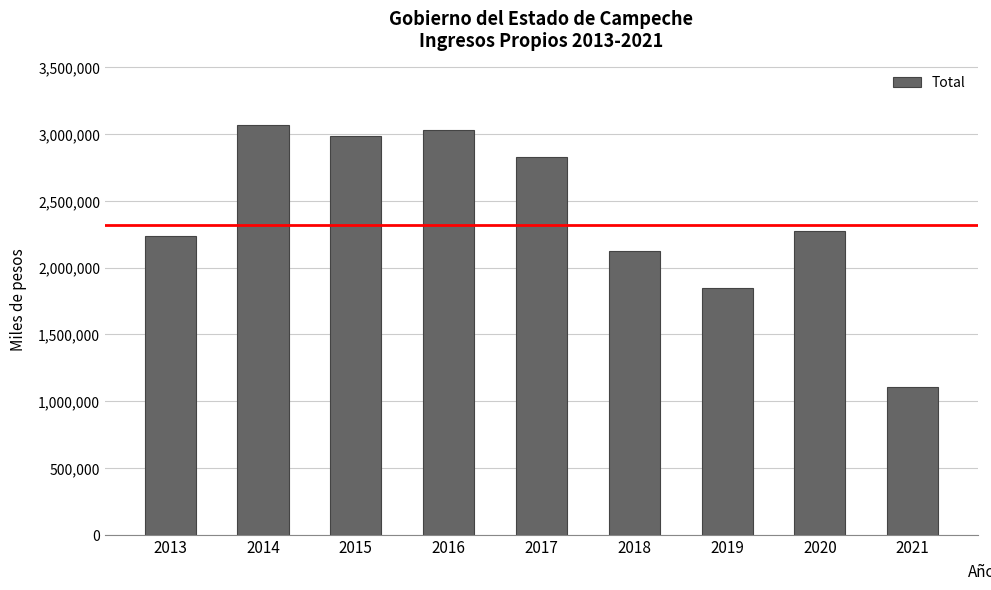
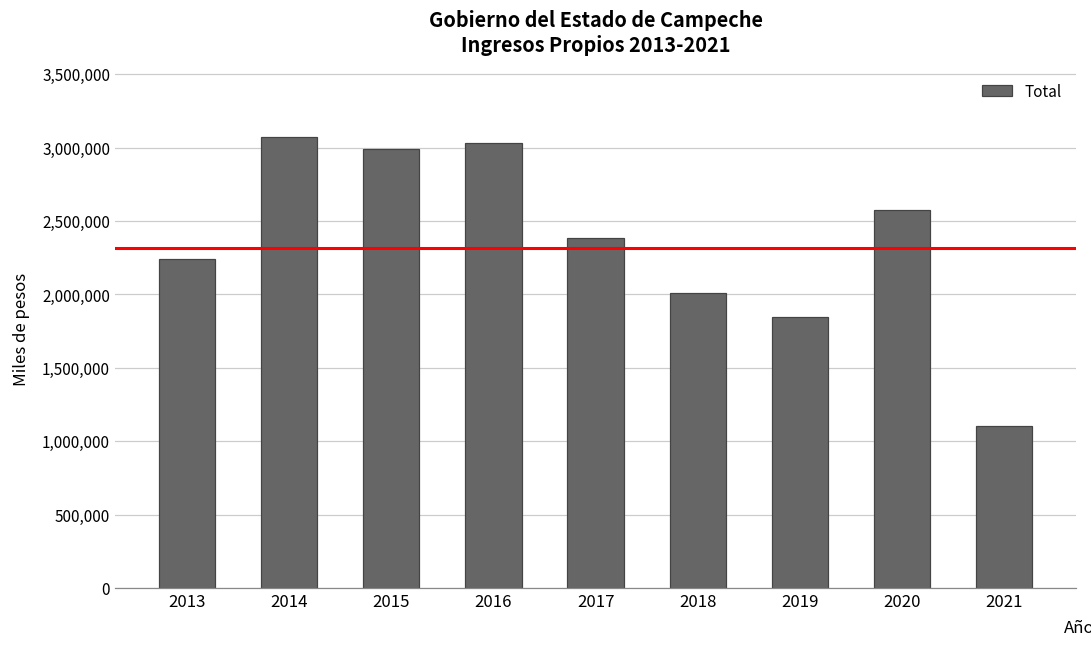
  {
    "2013": "2,240,000",
    "2014": "3,070,000",
    "2015": "2,990,000",
    "2016": "3,030,000",
-   "2017": "2,830,000",
-   "2018": "2,120,000",
+   "2017": "2,380,000",
+   "2018": "2,010,000",
    "2019": "1,850,000",
-   "2020": "2,270,000",
+   "2020": "2,570,000",
    "2021": "1,110,000"
  }
